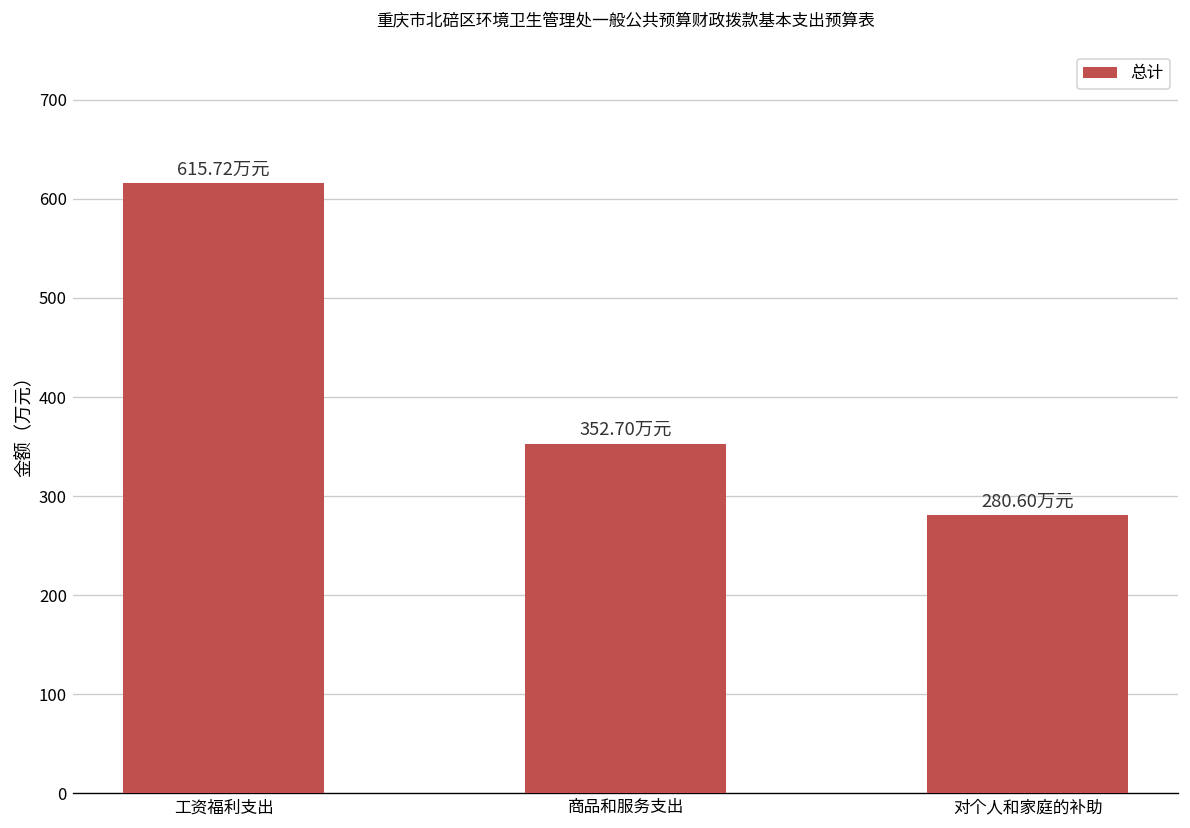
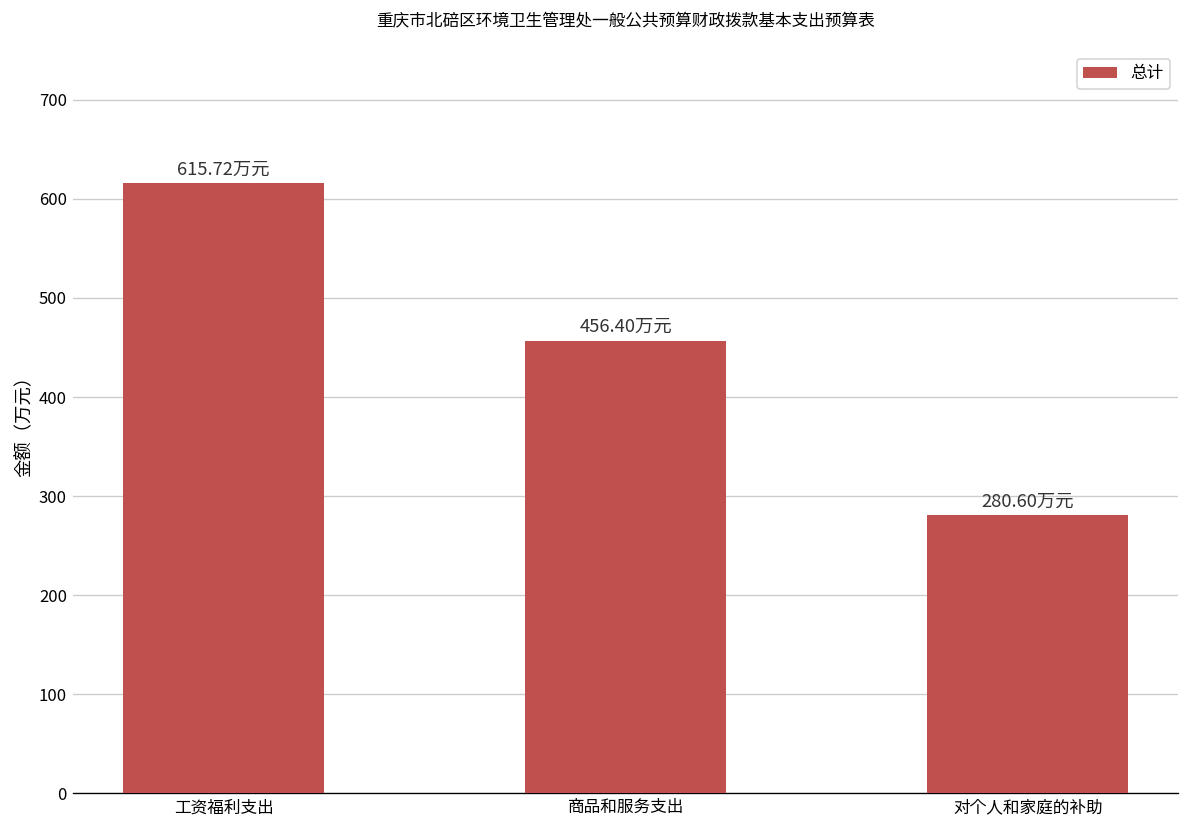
  {
    "工资福利支出": 615.72,
-   "商品和服务支出": 352.70,
+   "商品和服务支出": 456.40,
    "对个人和家庭的补助": 280.60
  }
